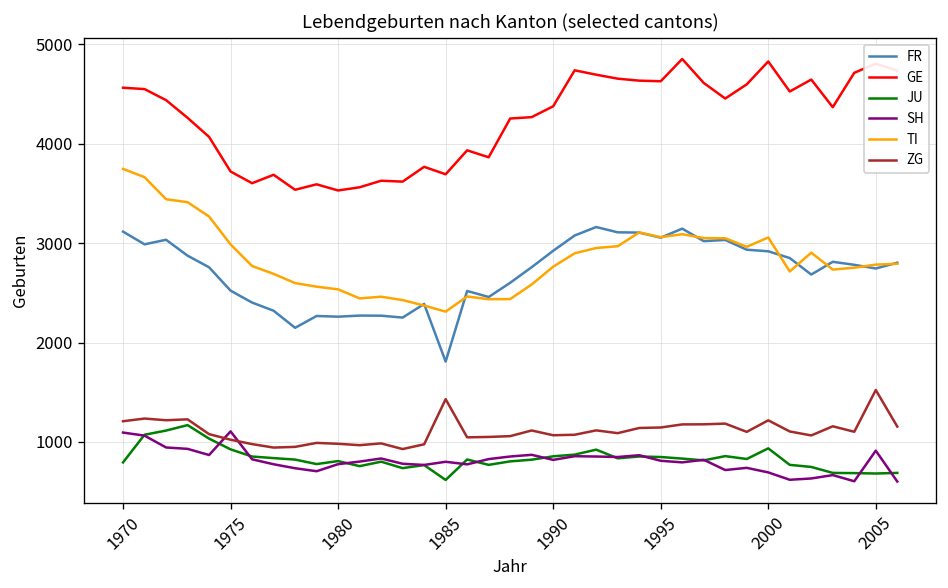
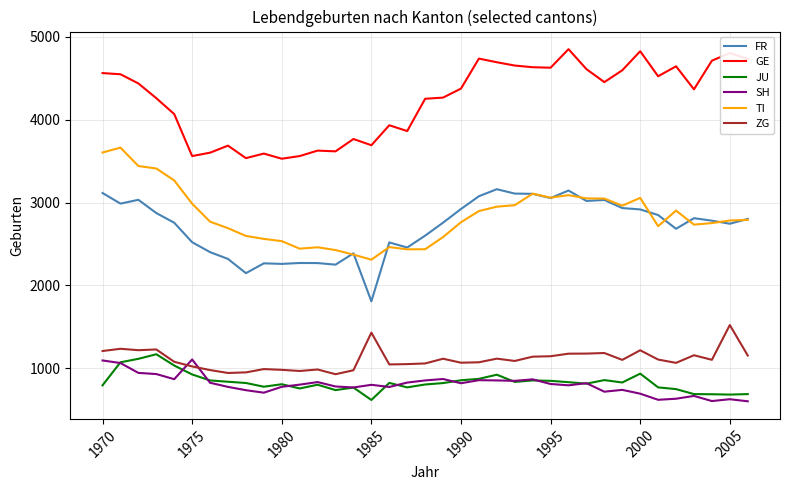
  {
    "FR": {
      "1970": 3100,
      "1975": 2500,
      "1980": 2300,
      "1985": 1800,
      "1990": 2900,
      "2000": 2900,
      "2005": 2700
    },
    "GE": {
      "1970": 4600,
-     "1975": 3700,
+     "1975": 3600,
      "1980": 3500,
      "1985": 3700,
      "1990": 4400,
      "1995": 4600,
      "2000": 4800
    },
    "JU": {
      "1970": 800,
      "1975": 900,
      "1980": 800,
      "1985": 600,
      "1990": 900,
      "1995": 800,
      "2000": 900,
      "2005": 700
    },
    "SH": {
      "1970": 1100,
      "1975": 1100,
      "1980": 800,
      "1985": 800,
      "1990": 800,
      "1995": 800,
      "2000": 700,
-     "2005": 900
+     "2005": 600
    },
    "TI": {
-     "1970": 3700,
+     "1970": 3600,
      "1975": 3000,
      "1980": 2500,
      "1985": 2300,
      "1990": 2800,
      "2000": 3100,
      "2005": 2800
    },
    "ZG": {
      "1970": 1200,
      "1975": 1000,
      "1980": 1000,
      "1985": 1400,
      "1990": 1100,
      "1995": 1100,
      "2000": 1200,
      "2005": 1500
    }
  }
